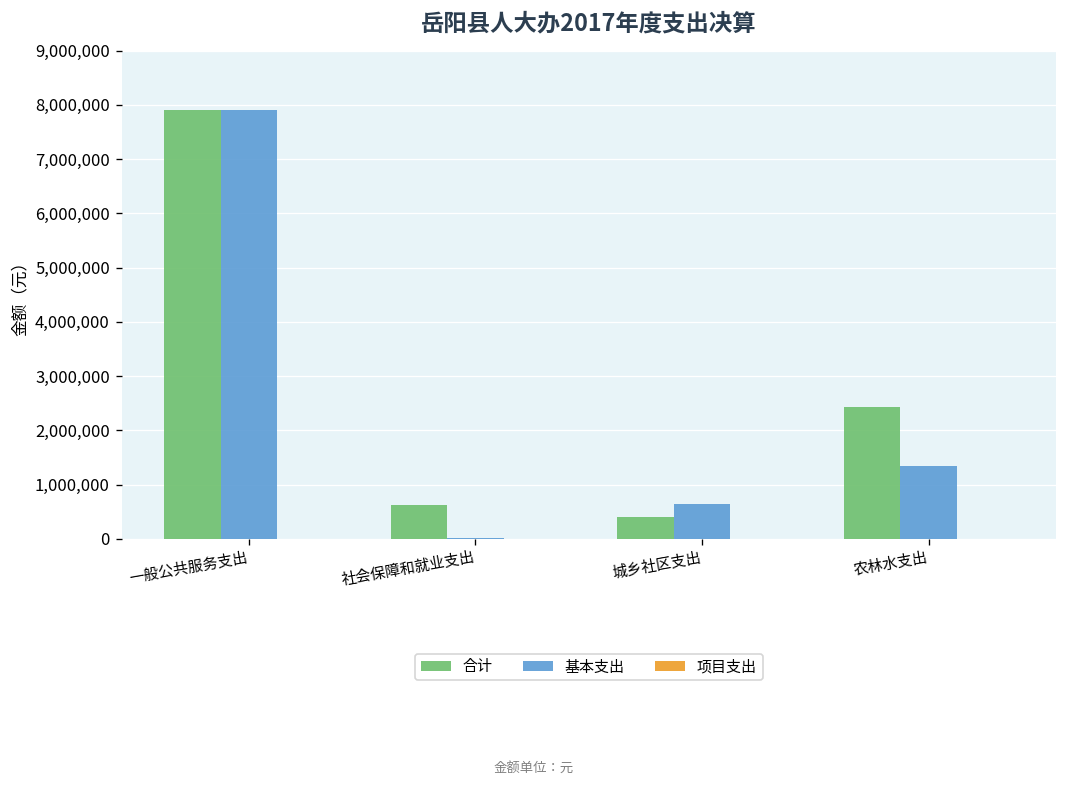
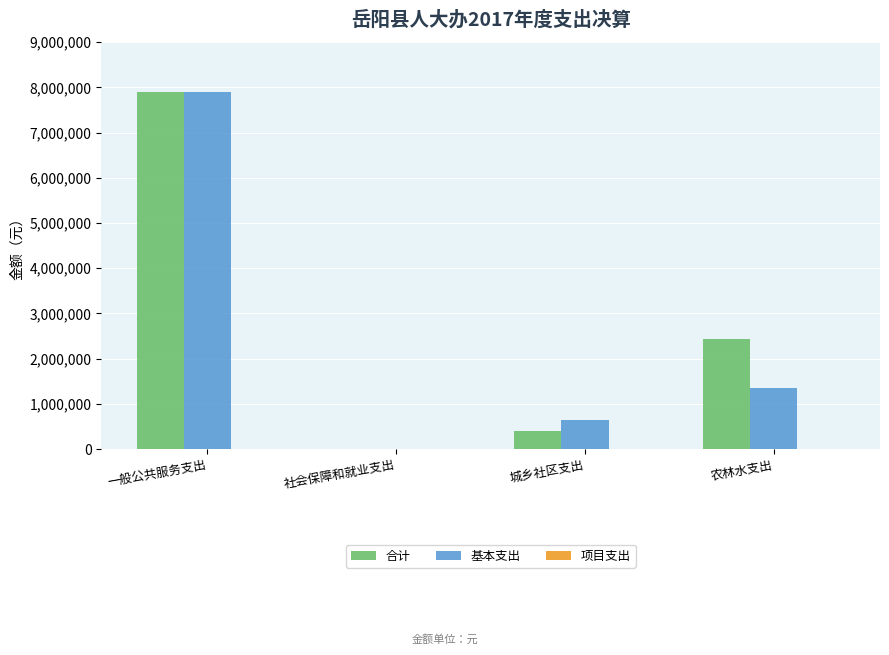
  {
    "合计": {
      "一般公共服务支出": "7,900,000",
-     "社会保障和就业支出": "600,000",
+     "社会保障和就业支出": "0",
      "城乡社区支出": "400,000",
      "农林水支出": "2,400,000"
    },
    "基本支出": {
      "一般公共服务支出": "7,900,000",
      "城乡社区支出": "600,000",
      "农林水支出": "1,400,000"
    },
    "项目支出": {
      "一般公共服务支出": "0",
      "社会保障和就业支出": "0",
      "城乡社区支出": "0",
      "农林水支出": "0"
    }
  }
